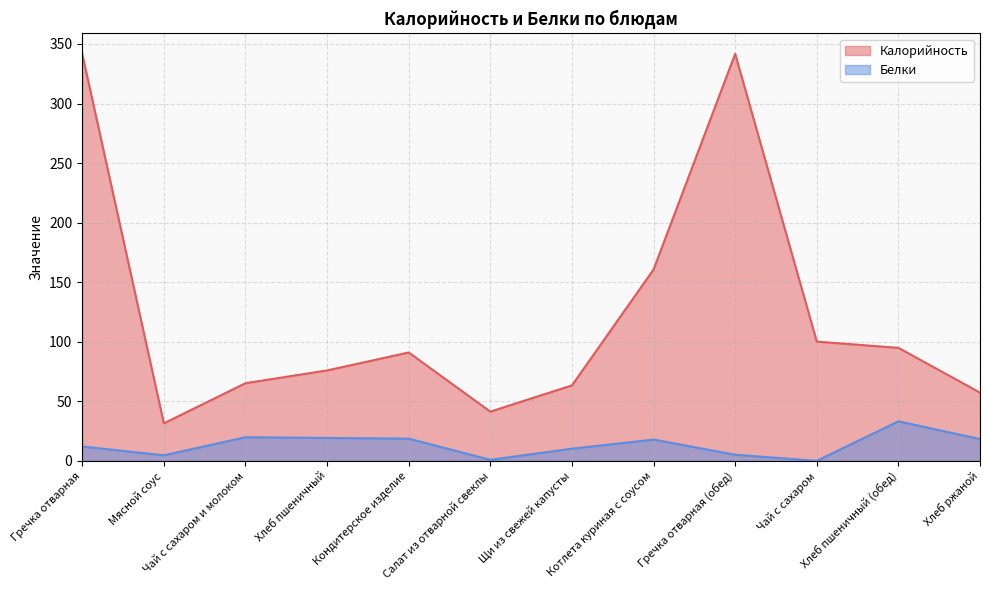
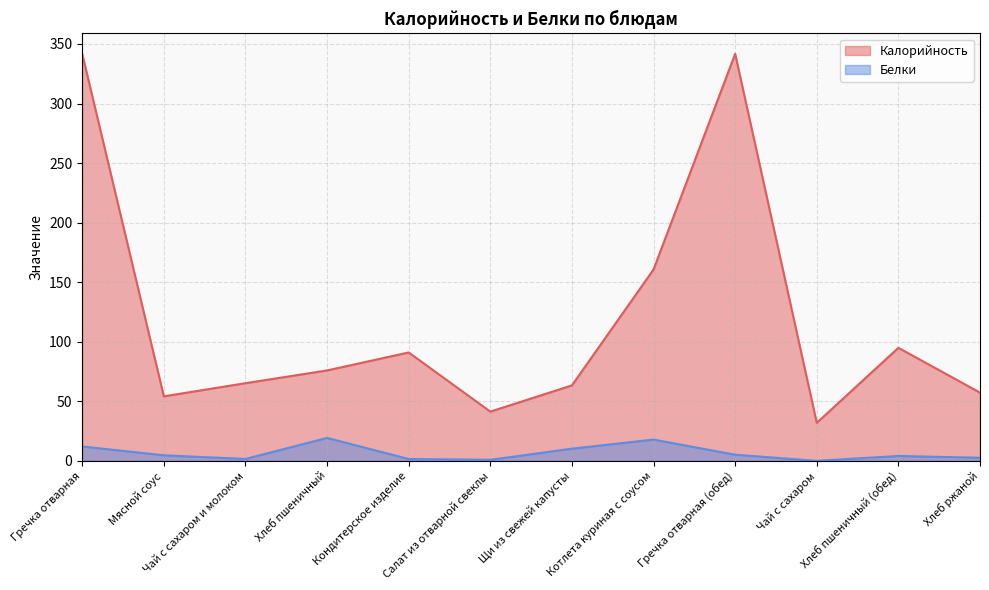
  {
    "Калорийность": {
      "Гречка отварная": 342,
-     "Мясной соус": 32,
+     "Мясной соус": 54,
      "Чай с сахаром и молоком": 65,
      "Хлеб пшеничный": 76,
      "Кондитерское изделие": 91,
      "Салат из отварной свеклы": 41,
      "Щи из свежей капусты": 63,
      "Котлета куриная с соусом": 161,
      "Гречка отварная (обед)": 342,
-     "Чай с сахаром": 100,
+     "Чай с сахаром": 32,
      "Хлеб пшеничный (обед)": 95,
      "Хлеб ржаной": 57
    },
    "Белки": {
      "Гречка отварная": 12,
      "Мясной соус": 5,
-     "Чай с сахаром и молоком": 20,
+     "Чай с сахаром и молоком": 2,
      "Хлеб пшеничный": 19,
-     "Кондитерское изделие": 19,
+     "Кондитерское изделие": 2,
      "Салат из отварной свеклы": 1,
      "Щи из свежей капусты": 10,
      "Котлета куриная с соусом": 18,
      "Гречка отварная (обед)": 5,
      "Чай с сахаром": 0,
-     "Хлеб пшеничный (обед)": 33,
-     "Хлеб ржаной": 18
+     "Хлеб пшеничный (обед)": 4,
+     "Хлеб ржаной": 3
    }
  }
